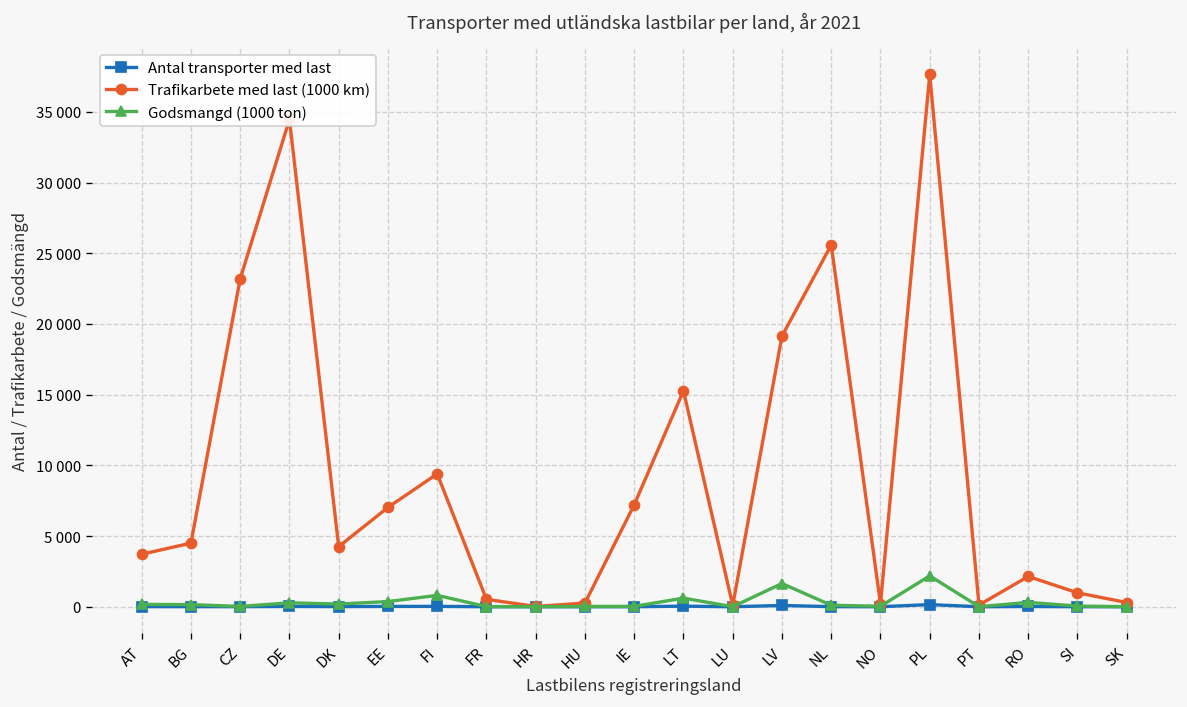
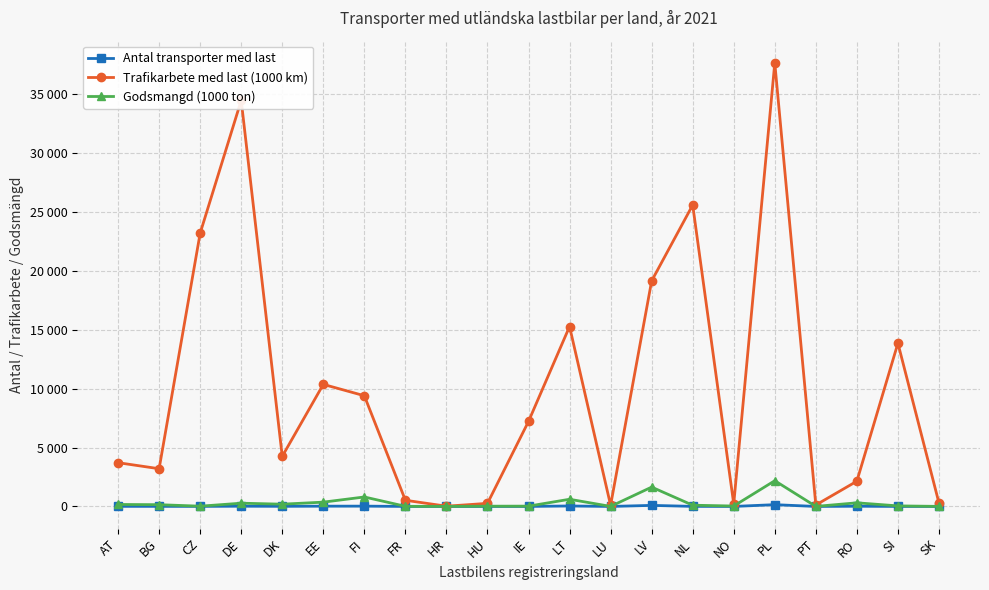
  {
    "Antal transporter med last": {
      "DE": 0,
      "EE": 0,
      "FI": 0,
      "LT": 0,
      "LV": 100,
      "PL": 200,
      "RO": 0
    },
    "Trafikarbete med last (1000 km)": {
      "AT": 3700,
-     "BG": 4500,
+     "BG": 3200,
      "CZ": 23200,
      "DK": 4300,
-     "EE": 7000,
+     "EE": 10400,
      "FI": 9400,
      "FR": 500,
      "HU": 300,
      "IE": 7200,
      "LT": 15300,
      "LV": 19100,
      "NL": 25600,
      "PL": 37600,
      "RO": 2100,
-     "SI": 1000,
+     "SI": 13900,
      "SK": 300
    },
    "Godsmangd (1000 ton)": {
      "DE": 300,
      "EE": 400,
      "FI": 800,
      "LT": 600,
      "LV": 1600,
      "PL": 2200,
      "RO": 300
    }
  }
